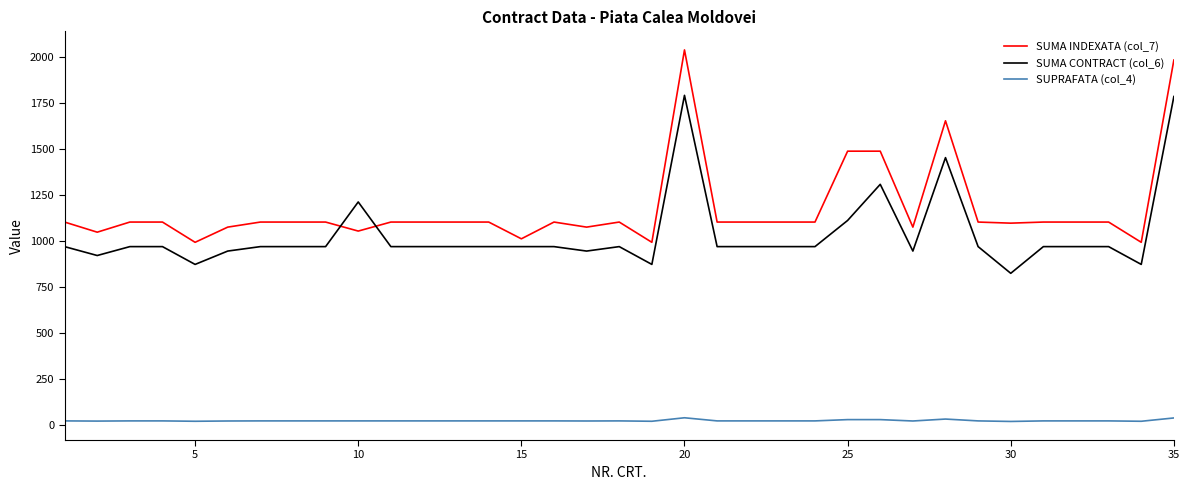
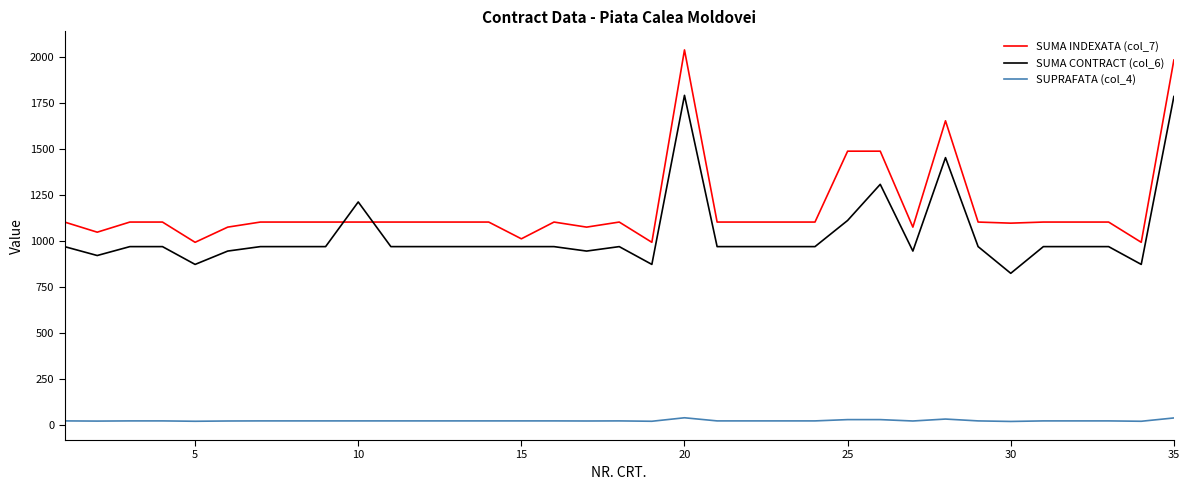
  {
    "SUMA INDEXATA (col_7)": {
      "5": 990,
-     "10": 1050,
+     "10": 1100,
      "15": 1010,
      "20": 2040,
      "25": 1490,
      "30": 1090,
      "35": 1980
    },
    "SUMA CONTRACT (col_6)": {
      "5": 870,
      "10": 1210,
      "15": 970,
      "20": 1790,
      "25": 1110,
      "30": 820,
      "35": 1780
    },
    "SUPRAFATA (col_4)": {
      "5": 20,
      "10": 20,
      "15": 20,
      "20": 40,
      "25": 30,
      "30": 20,
      "35": 40
    }
  }
